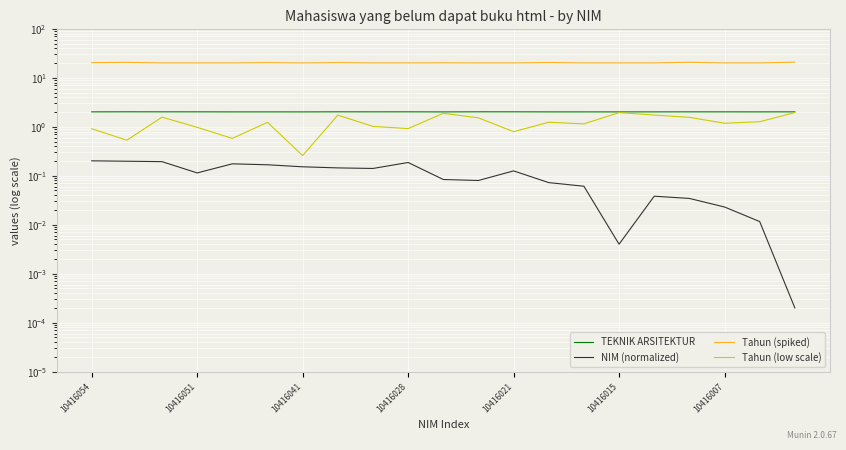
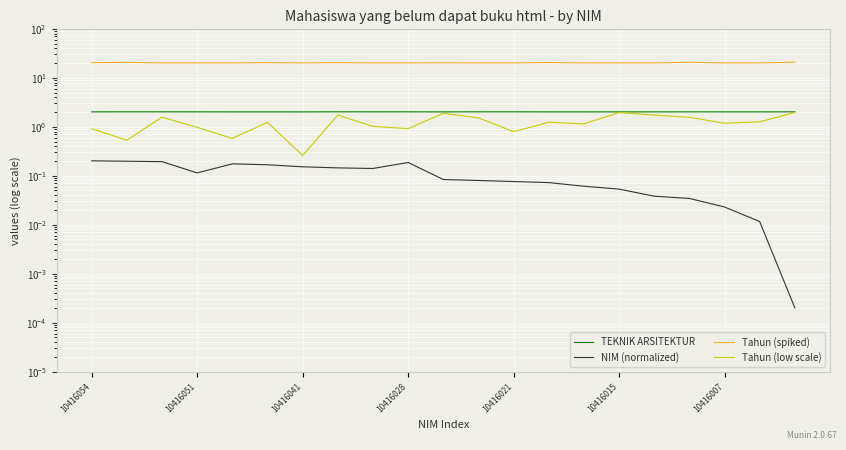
  {
    "TEKNIK ARSITEKTUR": {
      "10416054": 2.0,
      "10416051": 2.0,
      "10416041": 2.0,
      "10416028": 2.0,
      "10416021": 2.0,
      "10416007": 2.0
    },
    "NIM (normalized)": {
      "10416054": 0.20,
      "10416051": 0.11,
      "10416041": 0.15,
      "10416028": 0.19,
-     "10416021": 0.13,
-     "10416015": 0.004,
+     "10416021": 0.08,
+     "10416015": 0.05,
      "10416007": 0.02
    },
    "Tahun (spiked)": {
      "10416054": 20,
      "10416051": 20,
      "10416041": 20,
      "10416028": 20,
      "10416021": 20,
      "10416015": 20,
      "10416007": 20
    },
    "Tahun (low scale)": {
      "10416054": 0.9,
      "10416051": 1.0,
      "10416041": 0.3,
      "10416028": 0.9,
      "10416021": 0.8,
      "10416007": 1.2
    }
  }
